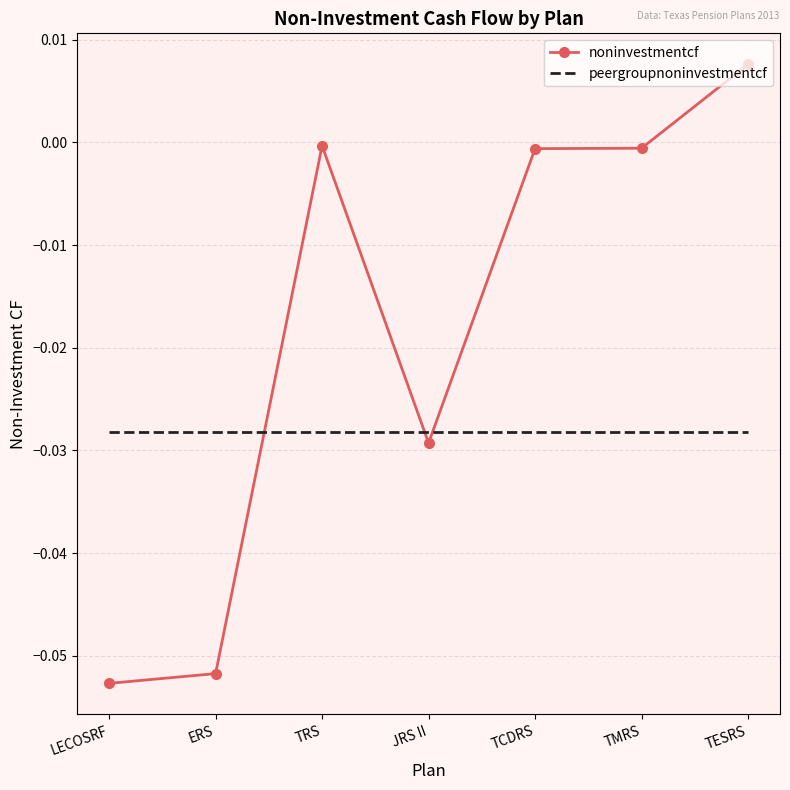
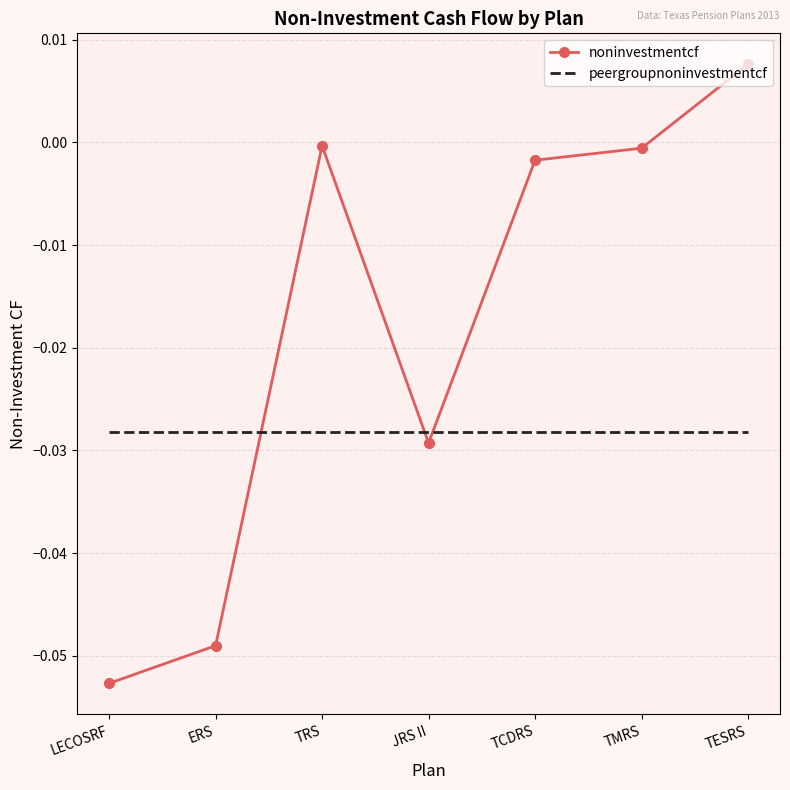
  {
    "noninvestmentcf": {
      "LECOSRF": -0.0527,
-     "ERS": -0.0517,
+     "ERS": -0.0490,
      "TRS": -0.0003,
      "JRS II": -0.0293,
-     "TCDRS": -0.0006,
+     "TCDRS": -0.0017,
      "TMRS": -0.0006
    },
    "peergroupnoninvestmentcf": {
      "LECOSRF": -0.0282,
      "ERS": -0.0282,
      "TRS": -0.0282,
      "JRS II": -0.0282,
      "TCDRS": -0.0282,
      "TMRS": -0.0282,
      "TESRS": -0.0282
    }
  }
